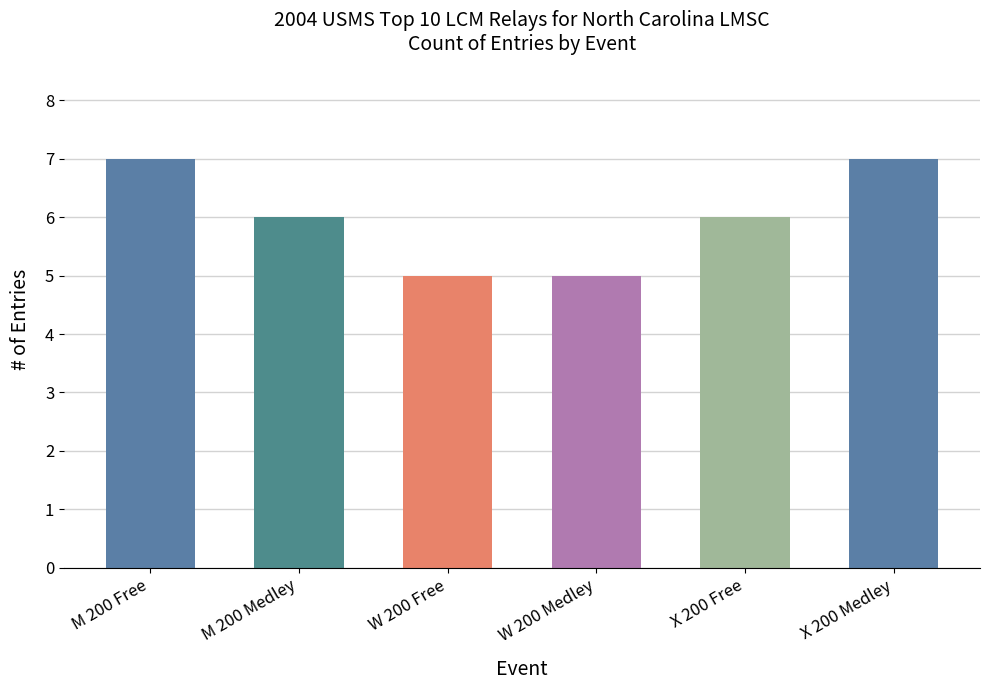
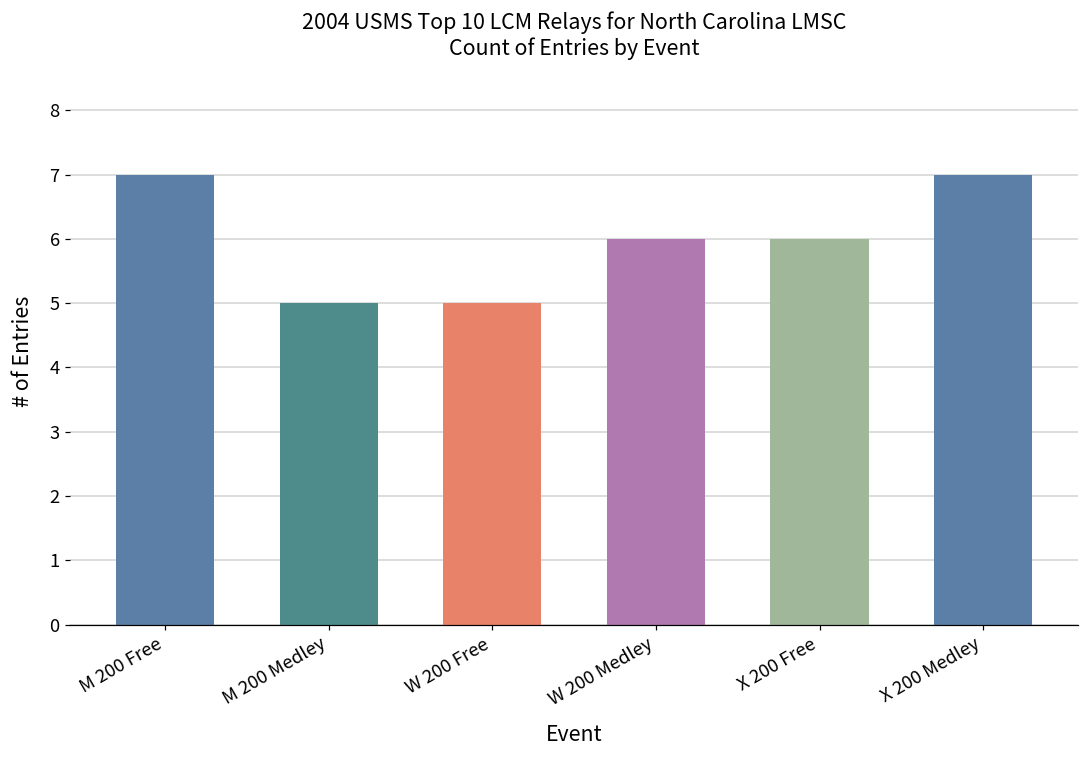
  {
    "M 200 Free": 7,
-   "M 200 Medley": 6,
+   "M 200 Medley": 5,
    "W 200 Free": 5,
-   "W 200 Medley": 5,
+   "W 200 Medley": 6,
    "X 200 Free": 6,
    "X 200 Medley": 7
  }
